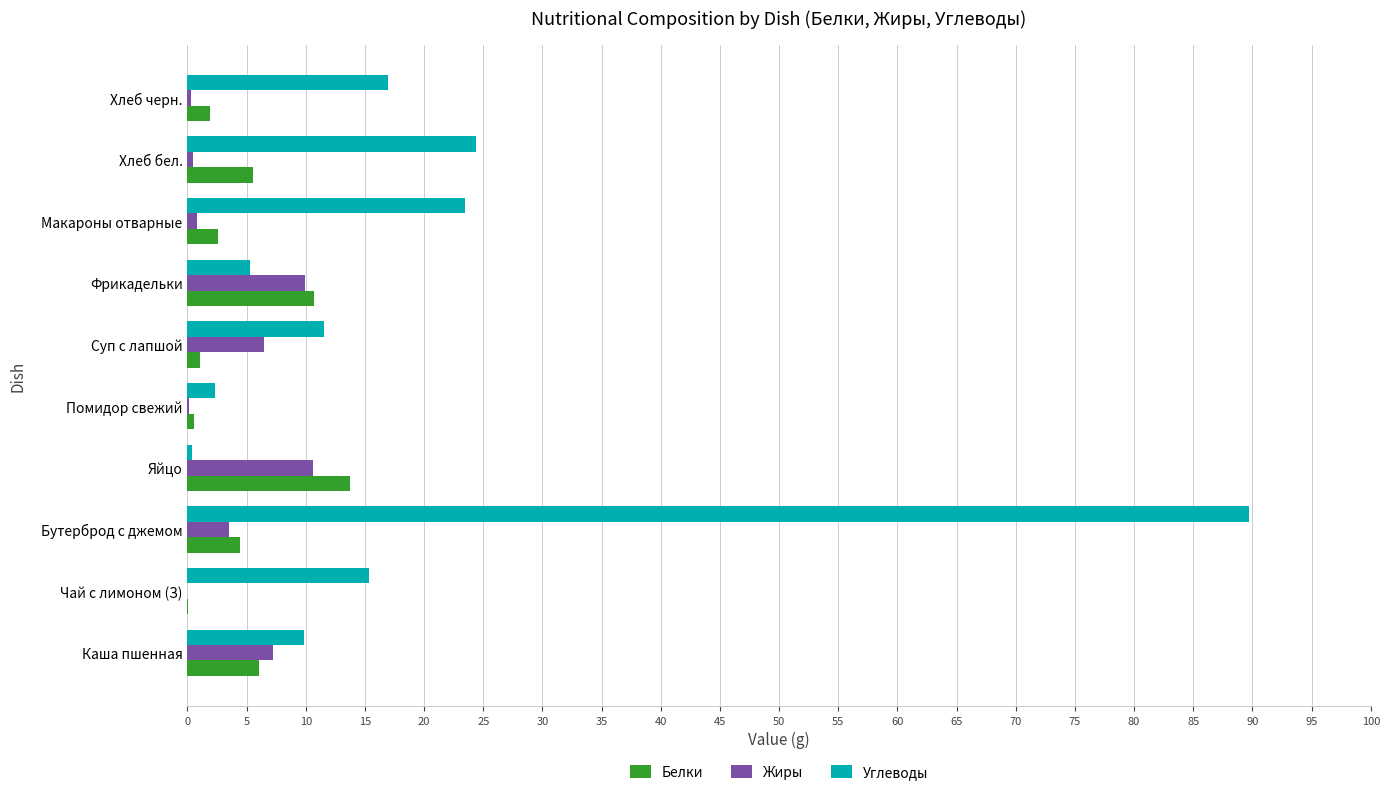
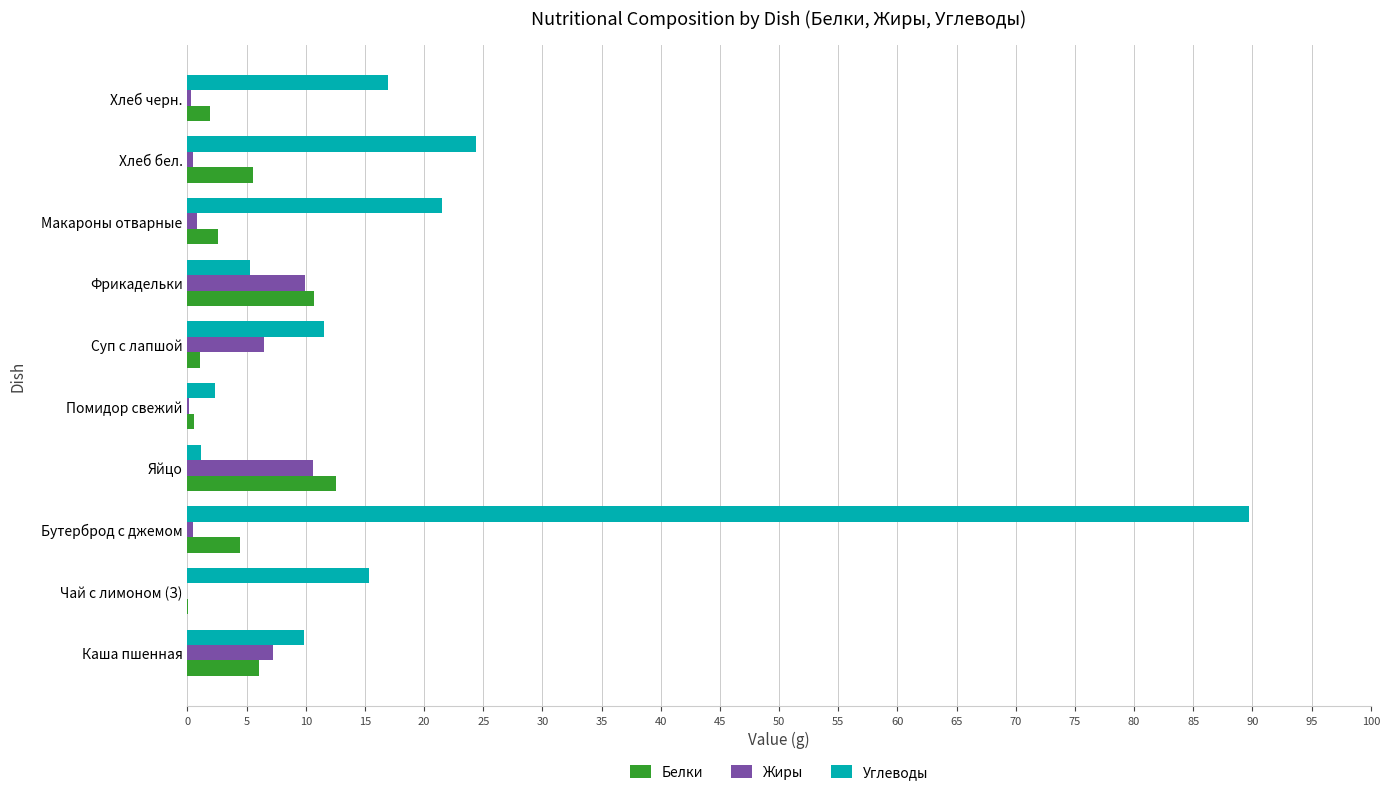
  {
    "Белки": {
      "Хлеб черн.": 1.9,
      "Хлеб бел.": 5.6,
      "Макароны отварные": 2.6,
      "Фрикадельки": 10.7,
      "Суп с лапшой": 1.1,
      "Помидор свежий": 0.6,
-     "Яйцо": 13.7,
+     "Яйцо": 12.6,
      "Бутерброд с джемом": 4.5,
      "Каша пшенная": 6.0
    },
    "Жиры": {
      "Хлеб черн.": 0.3,
      "Хлеб бел.": 0.5,
      "Макароны отварные": 0.8,
      "Фрикадельки": 10.0,
      "Суп с лапшой": 6.5,
      "Яйцо": 10.6,
-     "Бутерброд с джемом": 3.5,
+     "Бутерброд с джемом": 0.5,
      "Каша пшенная": 7.3
    },
    "Углеводы": {
      "Хлеб черн.": 17.0,
      "Хлеб бел.": 24.4,
-     "Макароны отварные": 23.5,
+     "Макароны отварные": 21.5,
      "Фрикадельки": 5.3,
      "Суп с лапшой": 11.6,
      "Помидор свежий": 2.3,
-     "Яйцо": 0.4,
+     "Яйцо": 1.1,
      "Бутерброд с джемом": 89.7,
      "Чай с лимоном (З)": 15.3,
      "Каша пшенная": 9.9
    }
  }
